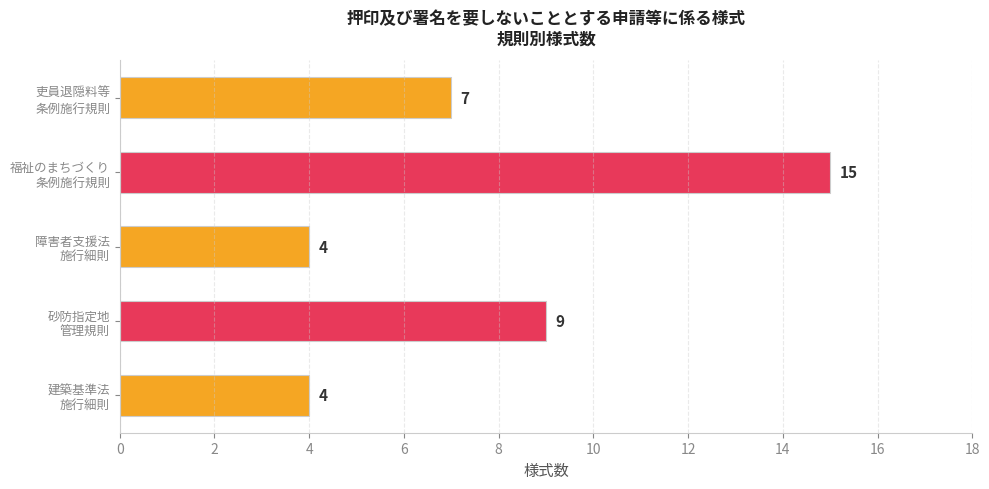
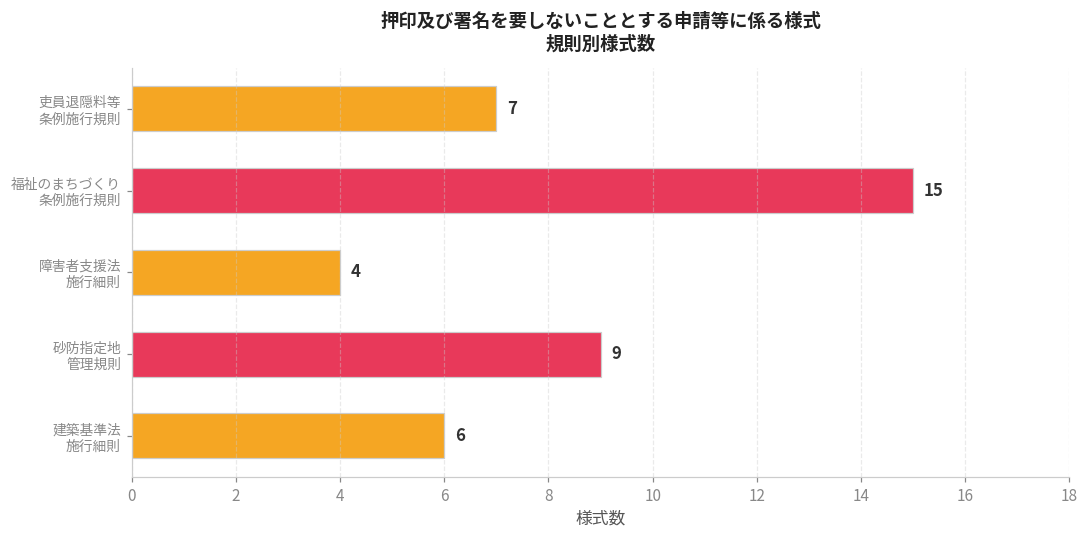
  {
    "吏員退隠料等 条例施行規則": 7,
    "福祉のまちづくり 条例施行規則": 15,
    "障害者支援法 施行細則": 4,
    "砂防指定地 管理規則": 9,
-   "建築基準法 施行細則": 4
+   "建築基準法 施行細則": 6
  }
